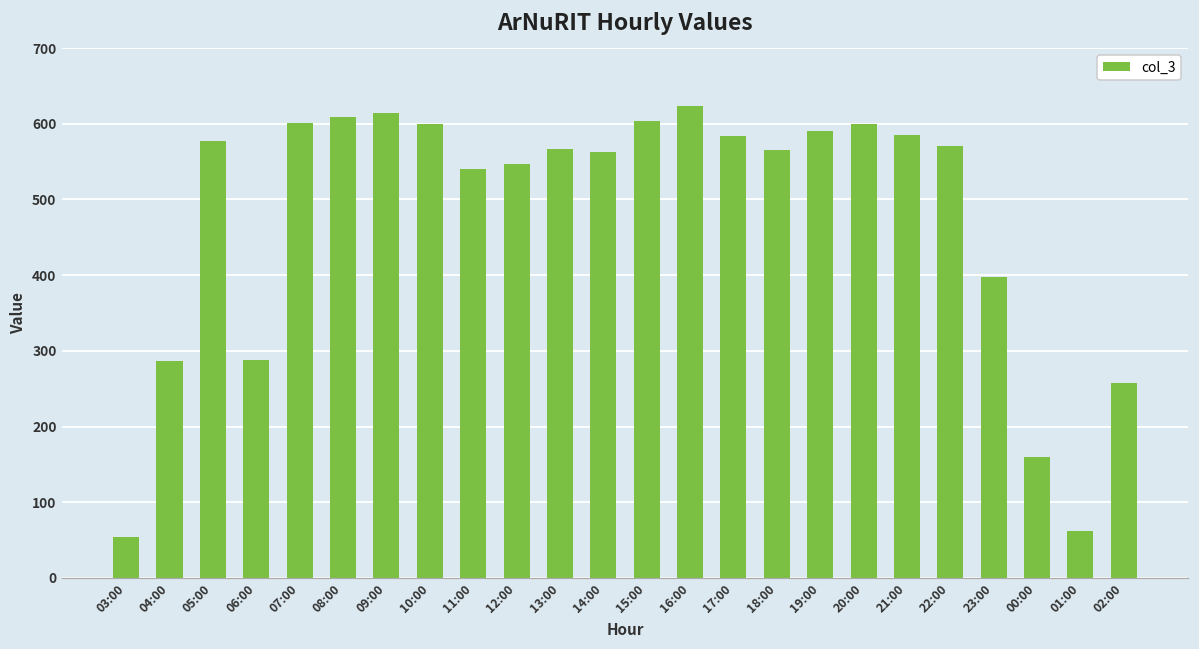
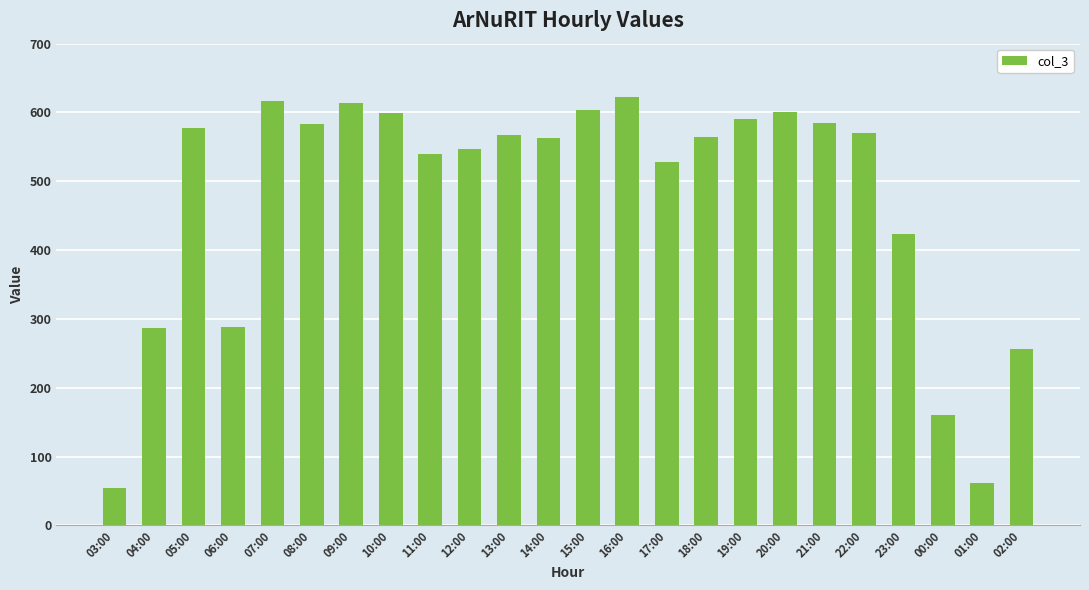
  {
    "03:00": 50,
    "04:00": 290,
    "05:00": 580,
    "06:00": 290,
-   "07:00": 600,
-   "08:00": 610,
+   "07:00": 620,
+   "08:00": 580,
    "09:00": 610,
    "10:00": 600,
    "11:00": 540,
    "12:00": 550,
    "13:00": 570,
    "14:00": 560,
    "15:00": 600,
    "16:00": 620,
-   "17:00": 580,
+   "17:00": 530,
    "18:00": 570,
    "19:00": 590,
    "20:00": 600,
    "21:00": 590,
    "22:00": 570,
-   "23:00": 400,
+   "23:00": 420,
    "00:00": 160,
    "01:00": 60,
    "02:00": 260
  }
